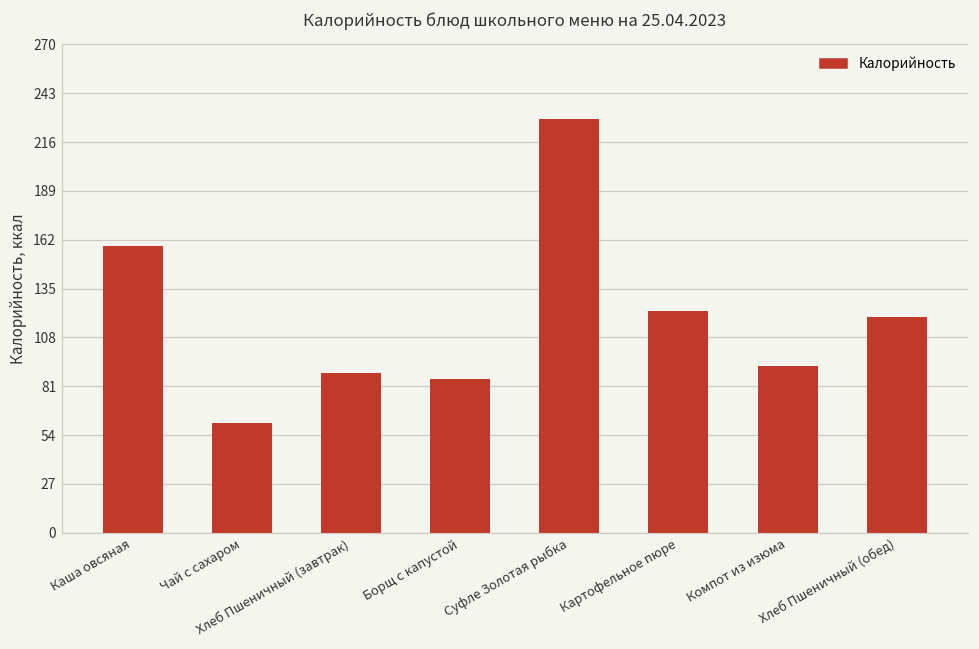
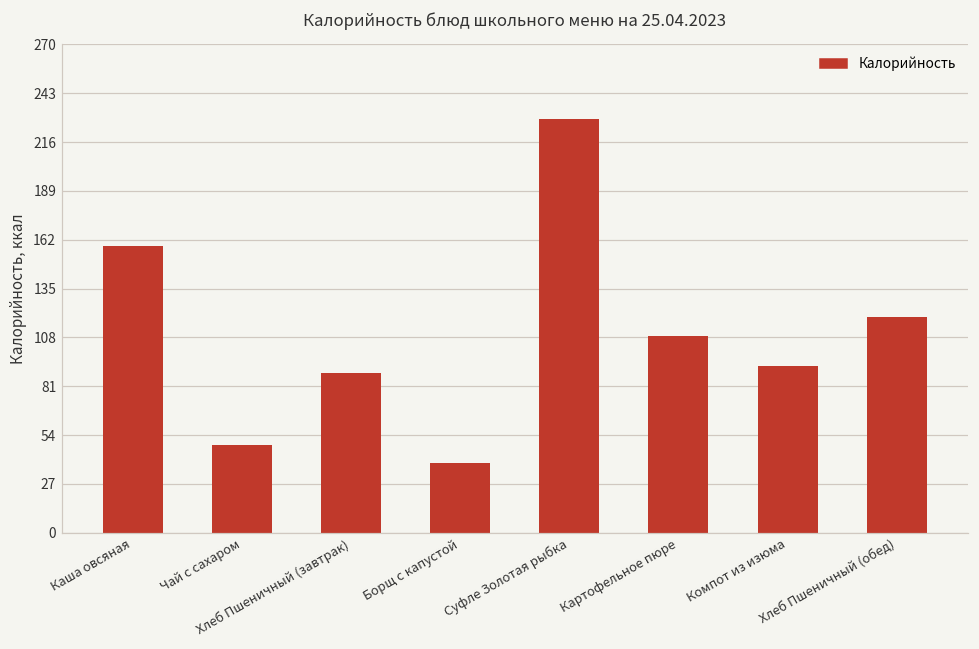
  {
    "Каша овсяная": 159,
-   "Чай с сахаром": 61,
+   "Чай с сахаром": 49,
    "Хлеб Пшеничный (завтрак)": 88,
-   "Борщ с капустой": 85,
+   "Борщ с капустой": 38,
    "Суфле Золотая рыбка": 229,
-   "Картофельное пюре": 123,
+   "Картофельное пюре": 109,
    "Компот из изюма": 92,
    "Хлеб Пшеничный (обед)": 119
  }
